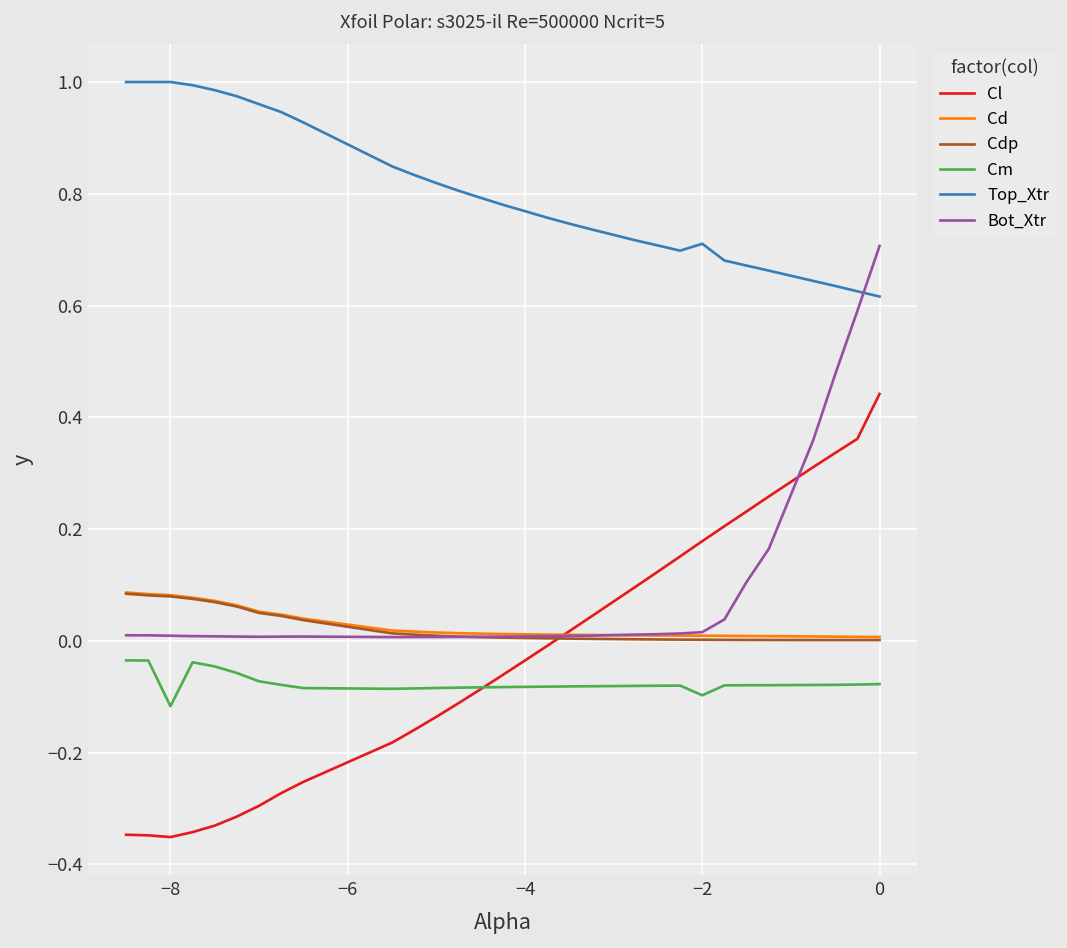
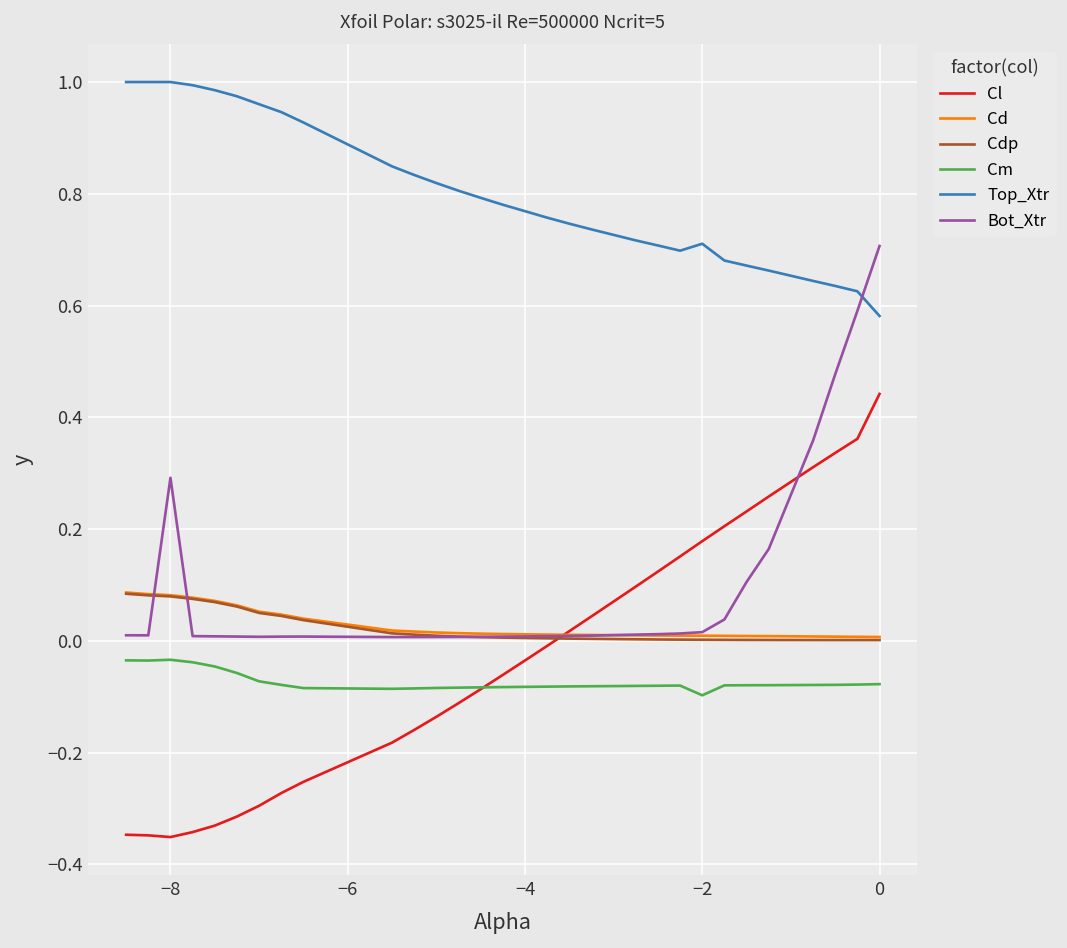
  {
    "Cl": {
      "−8": -0.35,
      "−4": -0.04,
      "−2": 0.18,
      "0": 0.44
    },
    "Cd": {
      "−2": 0.01,
      "0": 0.01
    },
    "Cdp": {
      "−2": 0.00,
      "0": 0.00
    },
    "Cm": {
-     "−8": -0.12,
+     "−8": -0.03,
      "−4": -0.08,
      "−2": -0.10,
      "0": -0.08
    },
    "Top_Xtr": {
      "−8": 1.00,
      "−4": 0.77,
      "−2": 0.71,
-     "0": 0.62
+     "0": 0.58
    },
    "Bot_Xtr": {
-     "−8": 0.01,
+     "−8": 0.29,
      "−2": 0.02,
      "0": 0.71
    }
  }
